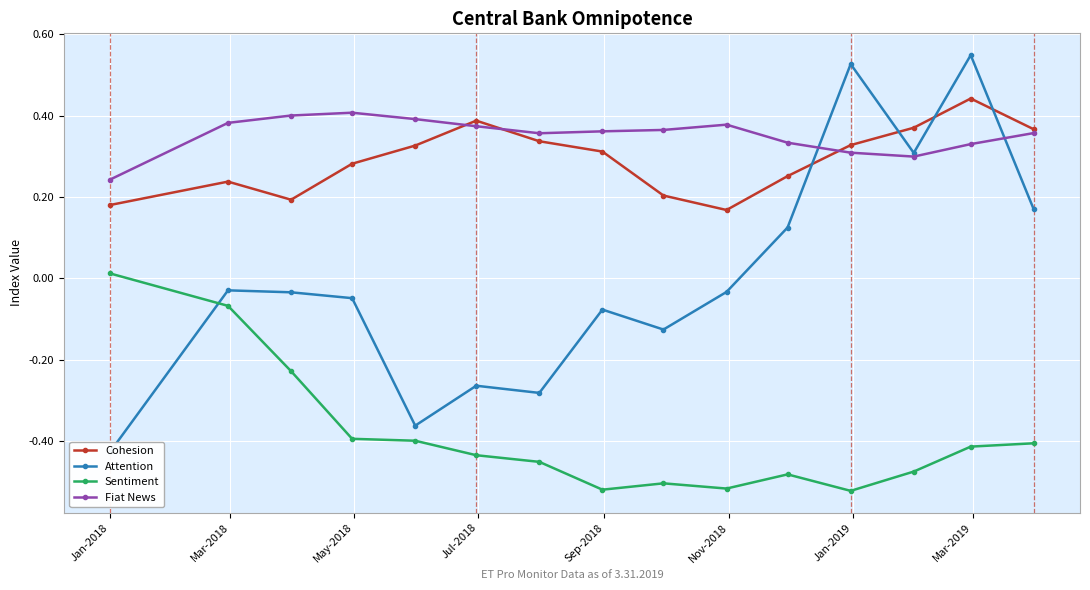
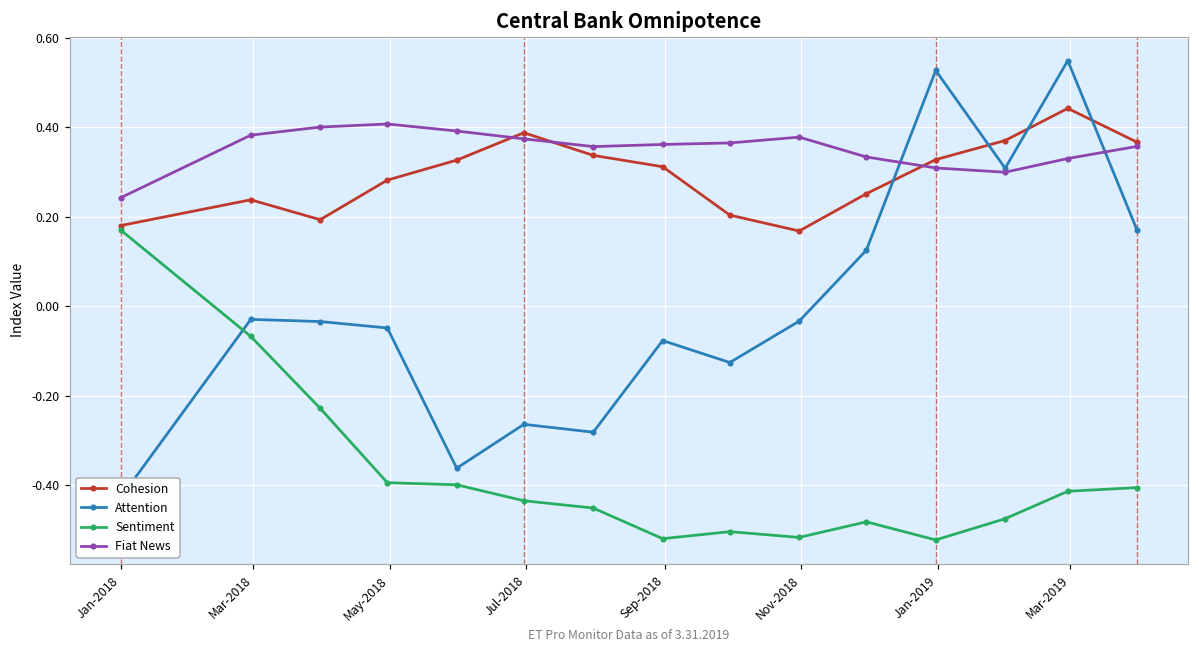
  {
    "Cohesion": {
      "Jan-2018": 0.18
    },
    "Sentiment": {
-     "Jan-2018": 0.01
+     "Jan-2018": 0.17
    },
    "Fiat News": {
      "Jan-2018": 0.24
    }
  }
